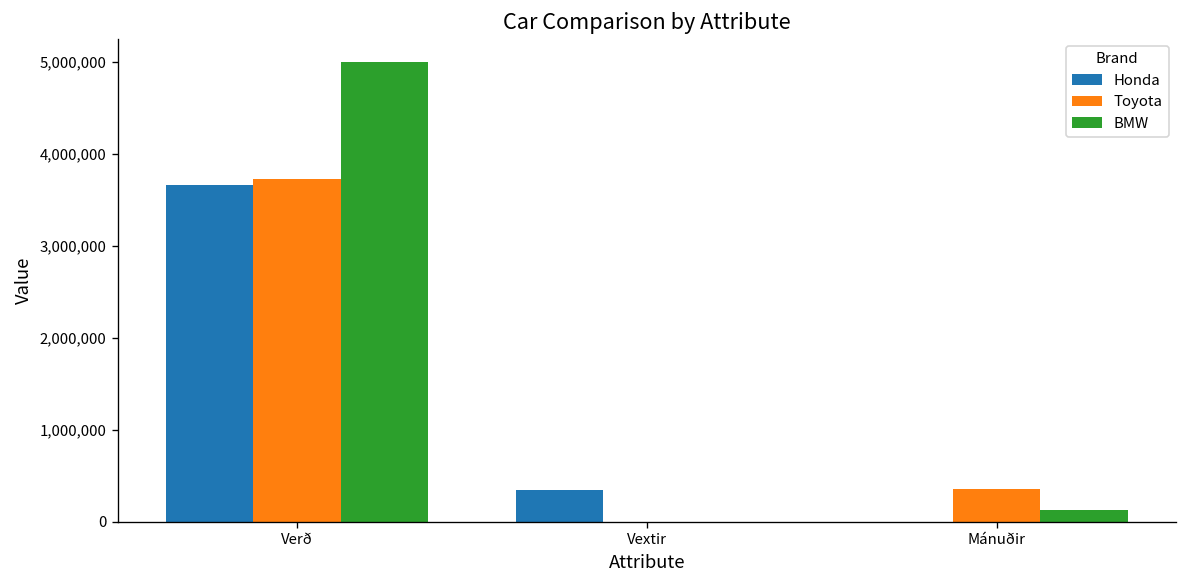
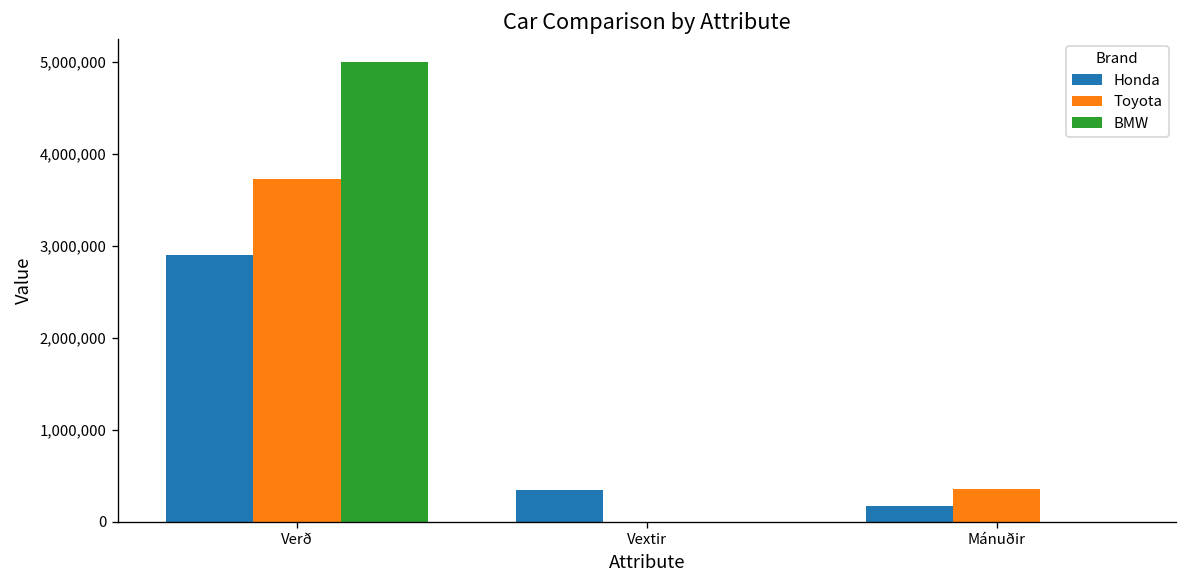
  {
    "Honda": {
-     "Verð": "3,700,000",
+     "Verð": "2,900,000",
      "Vextir": "300,000",
-     "Mánuðir": "0"
+     "Mánuðir": "200,000"
    },
    "Toyota": {
      "Verð": "3,700,000",
      "Mánuðir": "400,000"
    },
    "BMW": {
      "Verð": "5,000,000",
-     "Mánuðir": "100,000"
+     "Mánuðir": "0"
    }
  }
